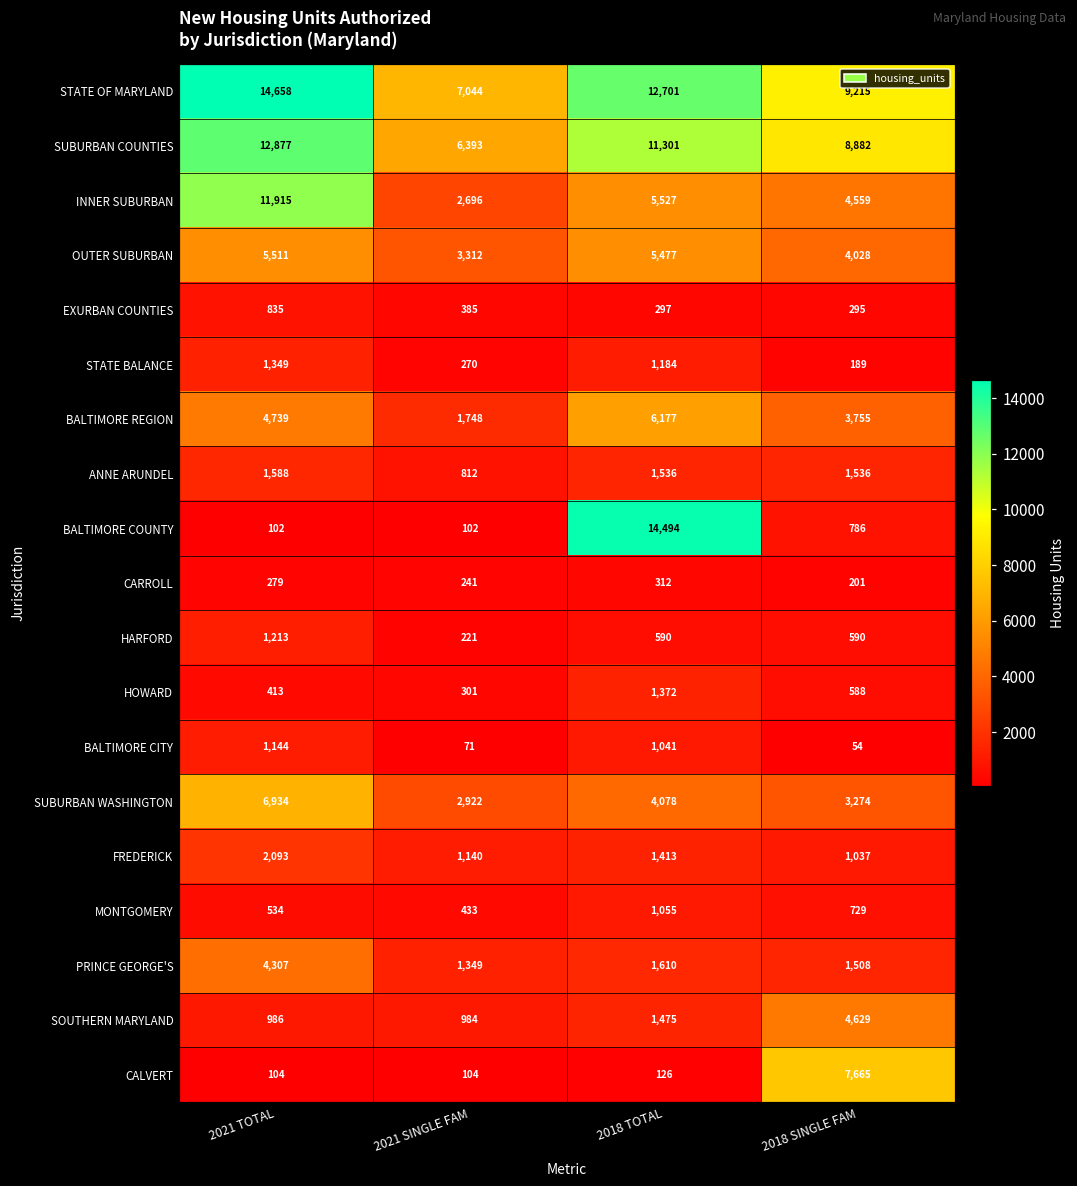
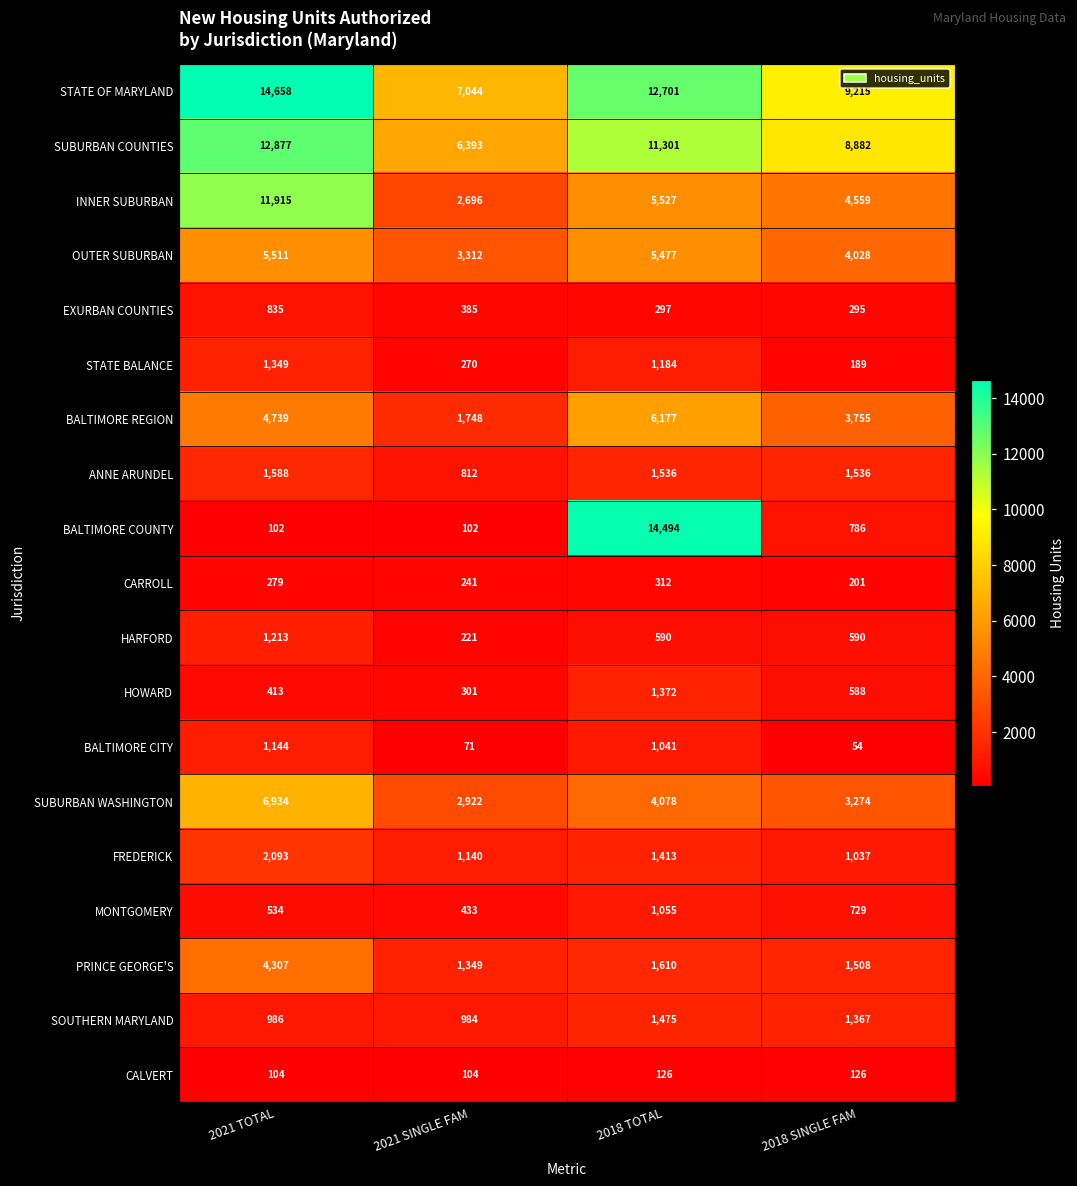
  {
    "STATE OF MARYLAND": {
      "2021 TOTAL": "14,658",
      "2021 SINGLE FAM": "7,044",
      "2018 TOTAL": "12,701"
    },
    "SUBURBAN COUNTIES": {
      "2021 TOTAL": "12,877",
      "2021 SINGLE FAM": "6,393",
      "2018 TOTAL": "11,301",
      "2018 SINGLE FAM": "8,882"
    },
    "INNER SUBURBAN": {
      "2021 TOTAL": "11,915",
      "2021 SINGLE FAM": "2,696",
      "2018 TOTAL": "5,527",
      "2018 SINGLE FAM": "4,559"
    },
    "OUTER SUBURBAN": {
      "2021 TOTAL": "5,511",
      "2021 SINGLE FAM": "3,312",
      "2018 TOTAL": "5,477",
      "2018 SINGLE FAM": "4,028"
    },
    "EXURBAN COUNTIES": {
      "2021 TOTAL": "835",
      "2021 SINGLE FAM": "385",
      "2018 TOTAL": "297",
      "2018 SINGLE FAM": "295"
    },
    "STATE BALANCE": {
      "2021 TOTAL": "1,349",
      "2021 SINGLE FAM": "270",
      "2018 TOTAL": "1,184",
      "2018 SINGLE FAM": "189"
    },
    "BALTIMORE REGION": {
      "2021 TOTAL": "4,739",
      "2021 SINGLE FAM": "1,748",
      "2018 TOTAL": "6,177",
      "2018 SINGLE FAM": "3,755"
    },
    "ANNE ARUNDEL": {
      "2021 TOTAL": "1,588",
      "2021 SINGLE FAM": "812",
      "2018 TOTAL": "1,536",
      "2018 SINGLE FAM": "1,536"
    },
    "BALTIMORE COUNTY": {
      "2021 TOTAL": "102",
      "2021 SINGLE FAM": "102",
      "2018 TOTAL": "14,494",
      "2018 SINGLE FAM": "786"
    },
    "CARROLL": {
      "2021 TOTAL": "279",
      "2021 SINGLE FAM": "241",
      "2018 TOTAL": "312",
      "2018 SINGLE FAM": "201"
    },
    "HARFORD": {
      "2021 TOTAL": "1,213",
      "2021 SINGLE FAM": "221",
      "2018 TOTAL": "590",
      "2018 SINGLE FAM": "590"
    },
    "HOWARD": {
      "2021 TOTAL": "413",
      "2021 SINGLE FAM": "301",
      "2018 TOTAL": "1,372",
      "2018 SINGLE FAM": "588"
    },
    "BALTIMORE CITY": {
      "2021 TOTAL": "1,144",
      "2021 SINGLE FAM": "71",
      "2018 TOTAL": "1,041",
      "2018 SINGLE FAM": "54"
    },
    "SUBURBAN WASHINGTON": {
      "2021 TOTAL": "6,934",
      "2021 SINGLE FAM": "2,922",
      "2018 TOTAL": "4,078",
      "2018 SINGLE FAM": "3,274"
    },
    "FREDERICK": {
      "2021 TOTAL": "2,093",
      "2021 SINGLE FAM": "1,140",
      "2018 TOTAL": "1,413",
      "2018 SINGLE FAM": "1,037"
    },
    "MONTGOMERY": {
      "2021 TOTAL": "534",
      "2021 SINGLE FAM": "433",
      "2018 TOTAL": "1,055",
      "2018 SINGLE FAM": "729"
    },
    "PRINCE GEORGE'S": {
      "2021 TOTAL": "4,307",
      "2021 SINGLE FAM": "1,349",
      "2018 TOTAL": "1,610",
      "2018 SINGLE FAM": "1,508"
    },
    "SOUTHERN MARYLAND": {
      "2021 TOTAL": "986",
      "2021 SINGLE FAM": "984",
      "2018 TOTAL": "1,475",
-     "2018 SINGLE FAM": "4,629"
+     "2018 SINGLE FAM": "1,367"
    },
    "CALVERT": {
      "2021 TOTAL": "104",
      "2021 SINGLE FAM": "104",
      "2018 TOTAL": "126",
-     "2018 SINGLE FAM": "7,665"
+     "2018 SINGLE FAM": "126"
    }
  }
